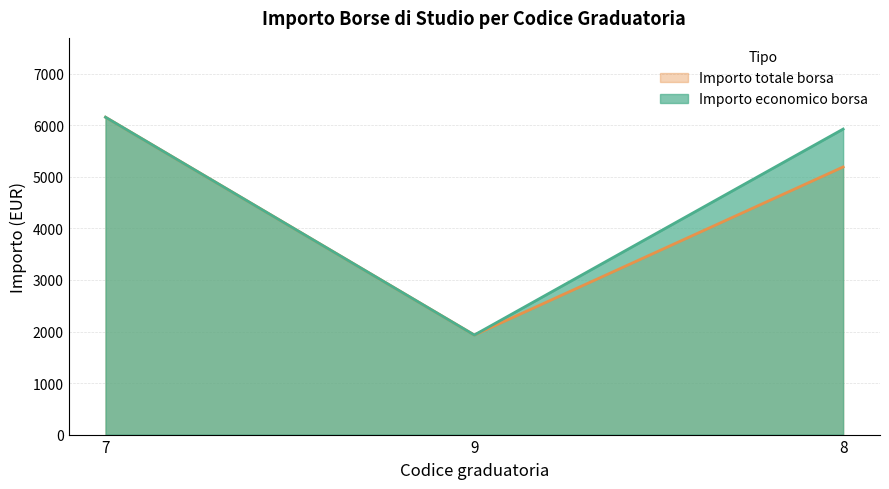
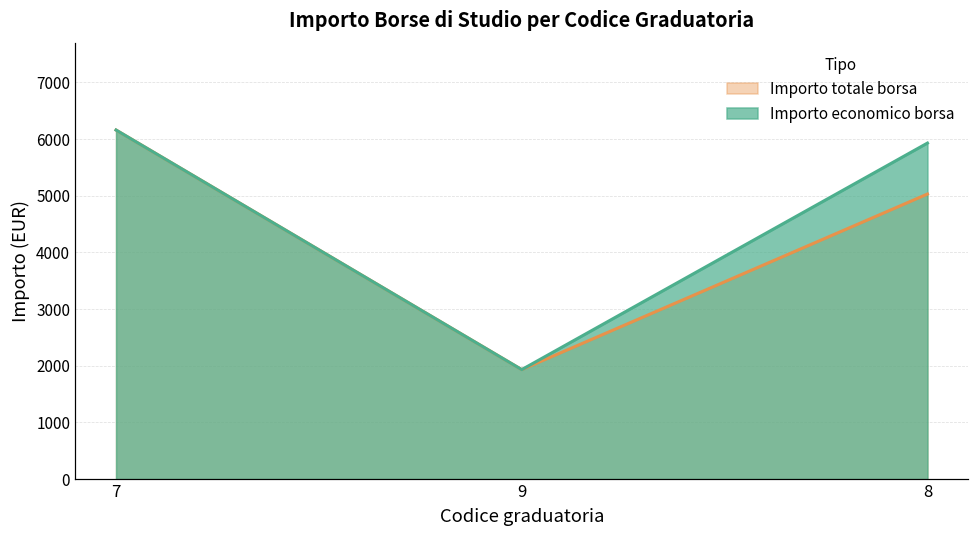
  {
    "Importo totale borsa": {
-     "8": 5200
+     "8": 5000
    },
    "Importo economico borsa": {
      "8": 5900
    }
  }
